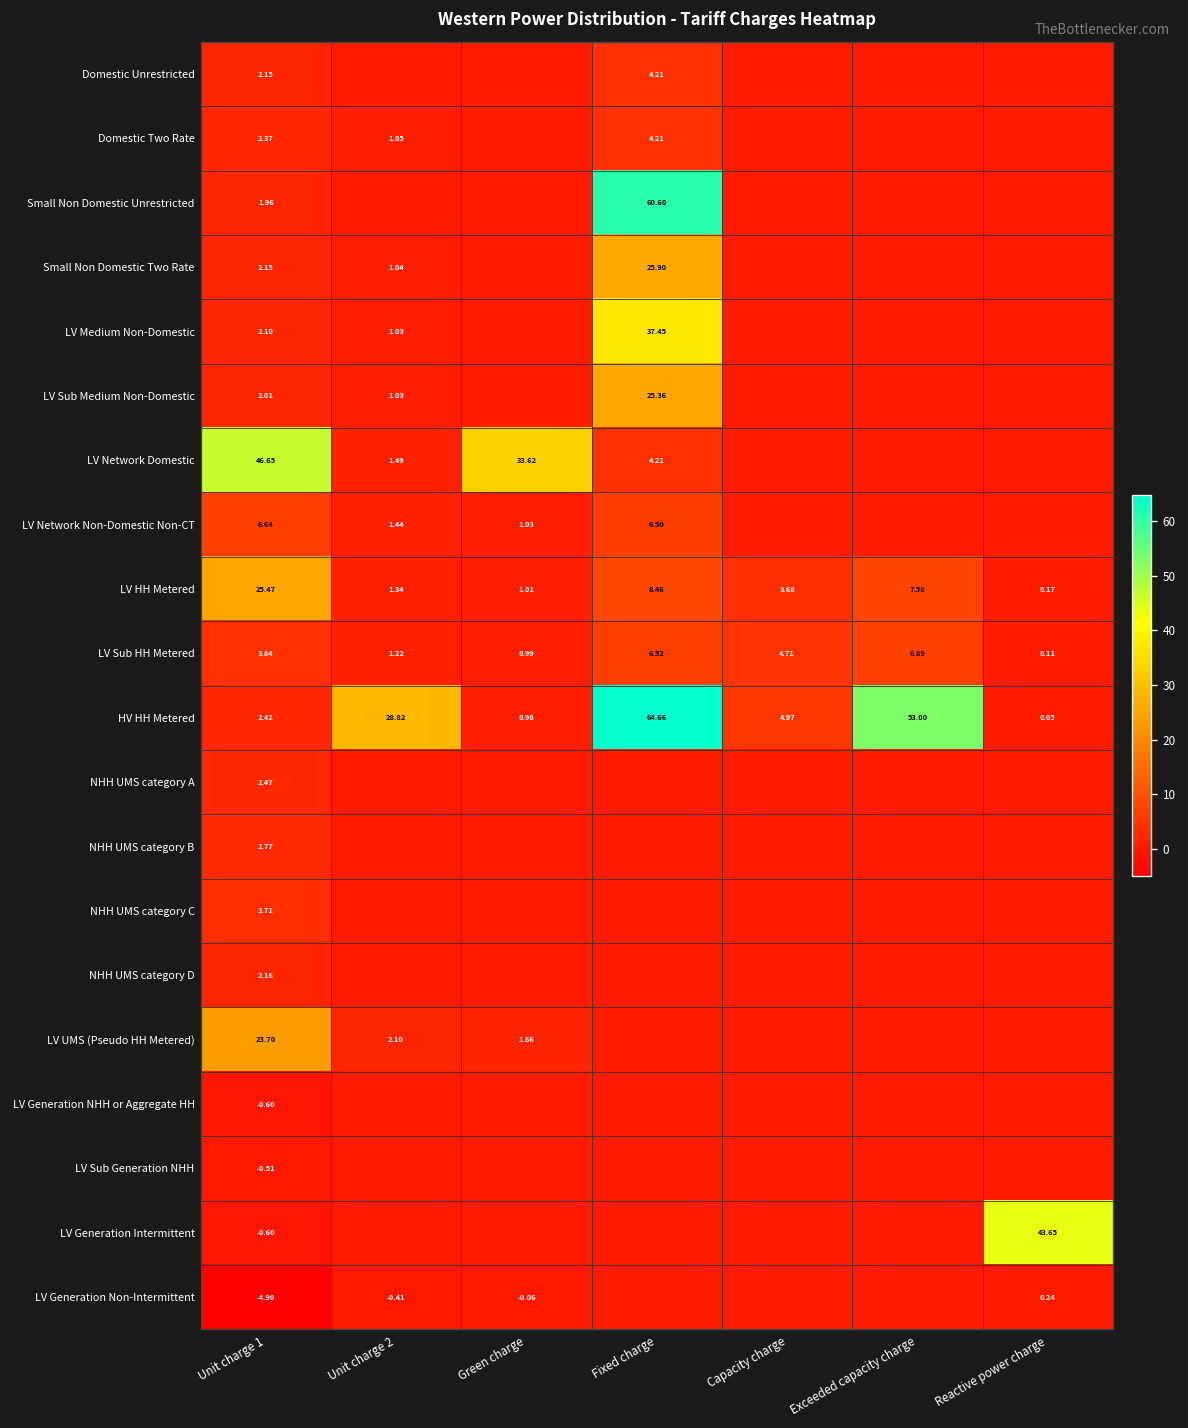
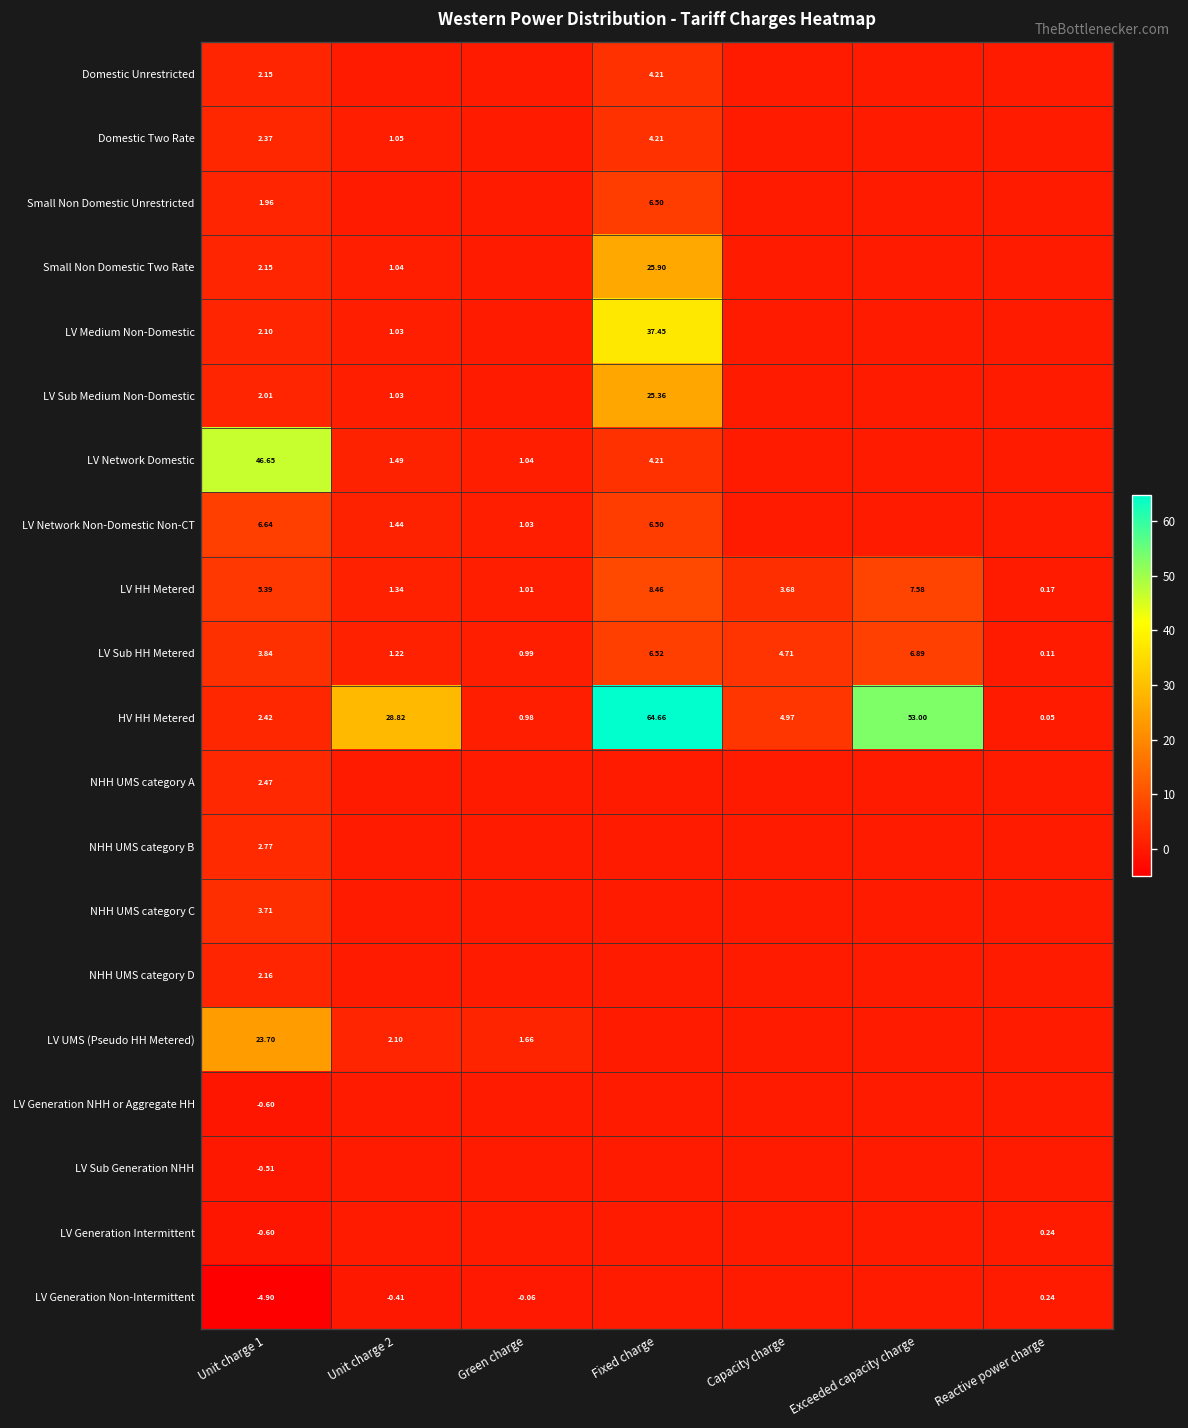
  {
    "Domestic Unrestricted": {
      "Unit charge 1": 2.15,
      "Fixed charge": 4.21
    },
    "Domestic Two Rate": {
      "Unit charge 1": 2.37,
      "Unit charge 2": 1.05,
      "Fixed charge": 4.21
    },
    "Small Non Domestic Unrestricted": {
      "Unit charge 1": 1.96,
-     "Fixed charge": 60.60
+     "Fixed charge": 6.50
    },
    "Small Non Domestic Two Rate": {
      "Unit charge 1": 2.15,
      "Unit charge 2": 1.04,
      "Fixed charge": 25.90
    },
    "LV Medium Non-Domestic": {
      "Unit charge 1": 2.10,
      "Unit charge 2": 1.03,
      "Fixed charge": 37.45
    },
    "LV Sub Medium Non-Domestic": {
      "Unit charge 1": 2.01,
      "Unit charge 2": 1.03,
      "Fixed charge": 25.36
    },
    "LV Network Domestic": {
      "Unit charge 1": 46.65,
      "Unit charge 2": 1.49,
-     "Green charge": 33.62,
+     "Green charge": 1.04,
      "Fixed charge": 4.21
    },
    "LV Network Non-Domestic Non-CT": {
      "Unit charge 1": 6.64,
      "Unit charge 2": 1.44,
      "Green charge": 1.03,
      "Fixed charge": 6.50
    },
    "LV HH Metered": {
-     "Unit charge 1": 25.47,
+     "Unit charge 1": 5.39,
      "Unit charge 2": 1.34,
      "Green charge": 1.01,
      "Fixed charge": 8.46,
      "Capacity charge": 3.68,
      "Exceeded capacity charge": 7.58,
      "Reactive power charge": 0.17
    },
    "LV Sub HH Metered": {
      "Unit charge 1": 3.84,
      "Unit charge 2": 1.22,
      "Green charge": 0.99,
      "Fixed charge": 6.52,
      "Capacity charge": 4.71,
      "Exceeded capacity charge": 6.89,
      "Reactive power charge": 0.11
    },
    "HV HH Metered": {
      "Unit charge 1": 2.42,
      "Unit charge 2": 28.82,
      "Green charge": 0.98,
      "Fixed charge": 64.66,
      "Capacity charge": 4.97,
      "Exceeded capacity charge": 53.00,
      "Reactive power charge": 0.05
    },
    "NHH UMS category A": {
      "Unit charge 1": 2.47
    },
    "NHH UMS category B": {
      "Unit charge 1": 2.77
    },
    "NHH UMS category C": {
      "Unit charge 1": 3.71
    },
    "NHH UMS category D": {
      "Unit charge 1": 2.16
    },
    "LV UMS (Pseudo HH Metered)": {
      "Unit charge 1": 23.70,
      "Unit charge 2": 2.10,
      "Green charge": 1.66
    },
    "LV Generation NHH or Aggregate HH": {
      "Unit charge 1": -0.60
    },
    "LV Sub Generation NHH": {
      "Unit charge 1": -0.51
    },
    "LV Generation Intermittent": {
      "Unit charge 1": -0.60,
-     "Reactive power charge": 43.65
+     "Reactive power charge": 0.24
    },
    "LV Generation Non-Intermittent": {
      "Unit charge 1": -4.90,
      "Unit charge 2": -0.41,
      "Green charge": -0.06,
      "Reactive power charge": 0.24
    }
  }
